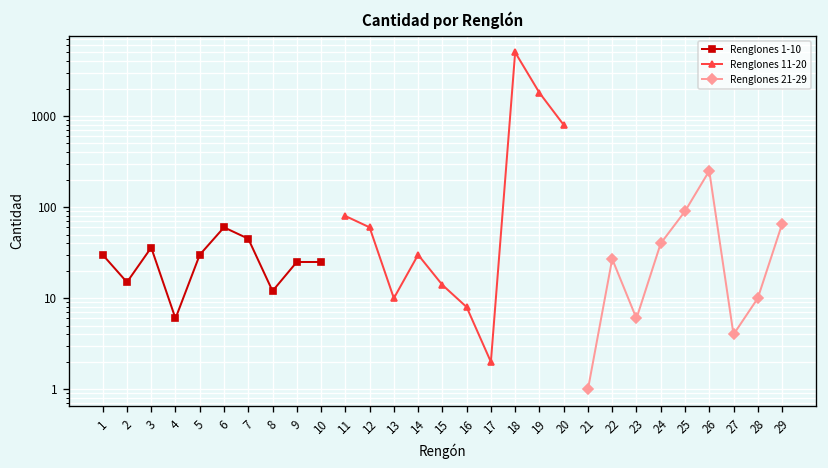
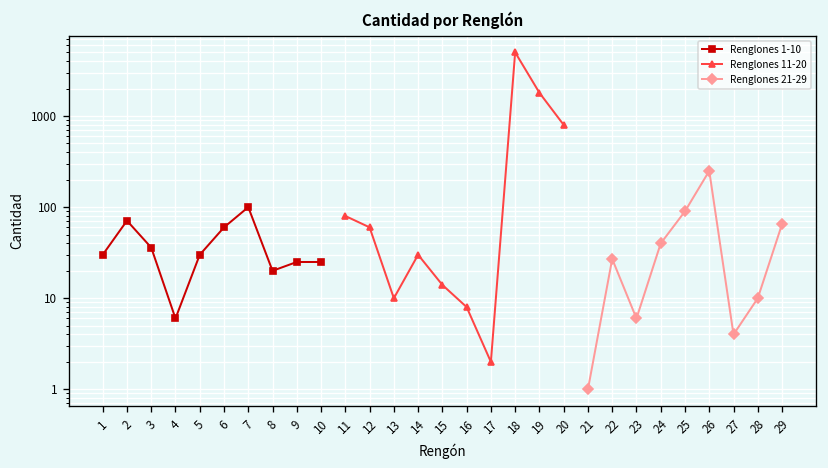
  {
    "Renglones 1-10": {
      "1": 30,
-     "2": 15,
+     "2": 70,
      "3": 40,
      "4": 6,
      "5": 30,
      "6": 60,
-     "7": 50,
-     "8": 12,
+     "7": 100,
+     "8": 20,
      "9": 25,
      "10": 25
    },
    "Renglones 11-20": {
      "11": 80,
      "12": 60,
      "13": 10,
      "14": 30,
      "15": 14,
      "16": 8,
      "17": 2,
      "18": 5000,
      "19": 1800,
      "20": 800
    },
    "Renglones 21-29": {
      "21": 1,
      "22": 27,
      "23": 6,
      "24": 40,
      "25": 90,
      "26": 250,
      "27": 4,
      "28": 10,
      "29": 70
    }
  }
